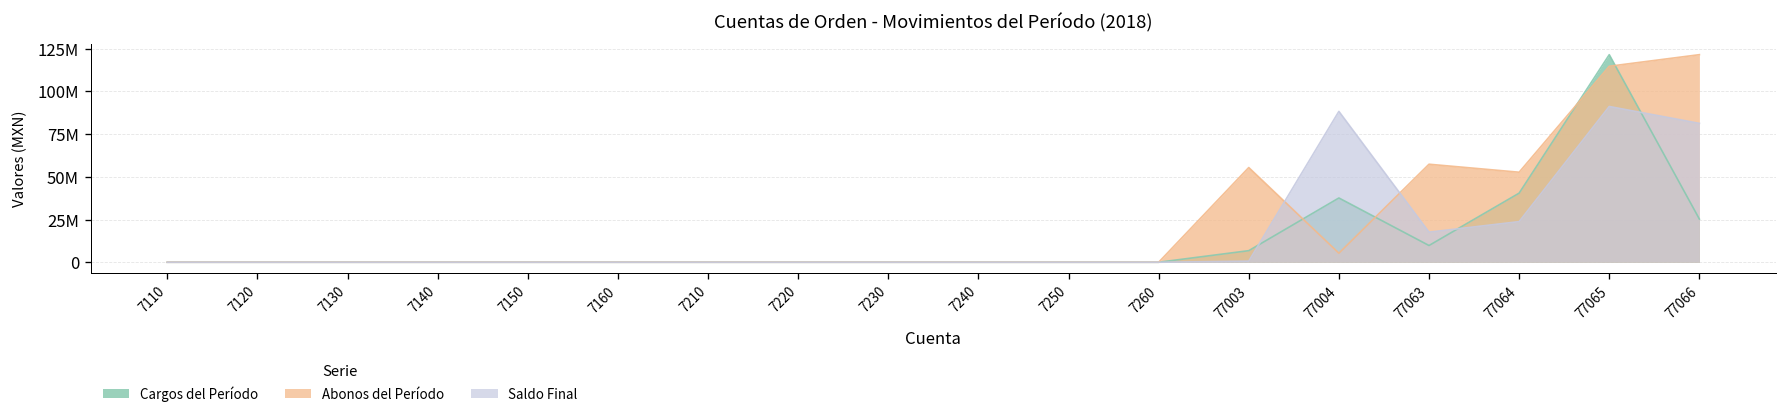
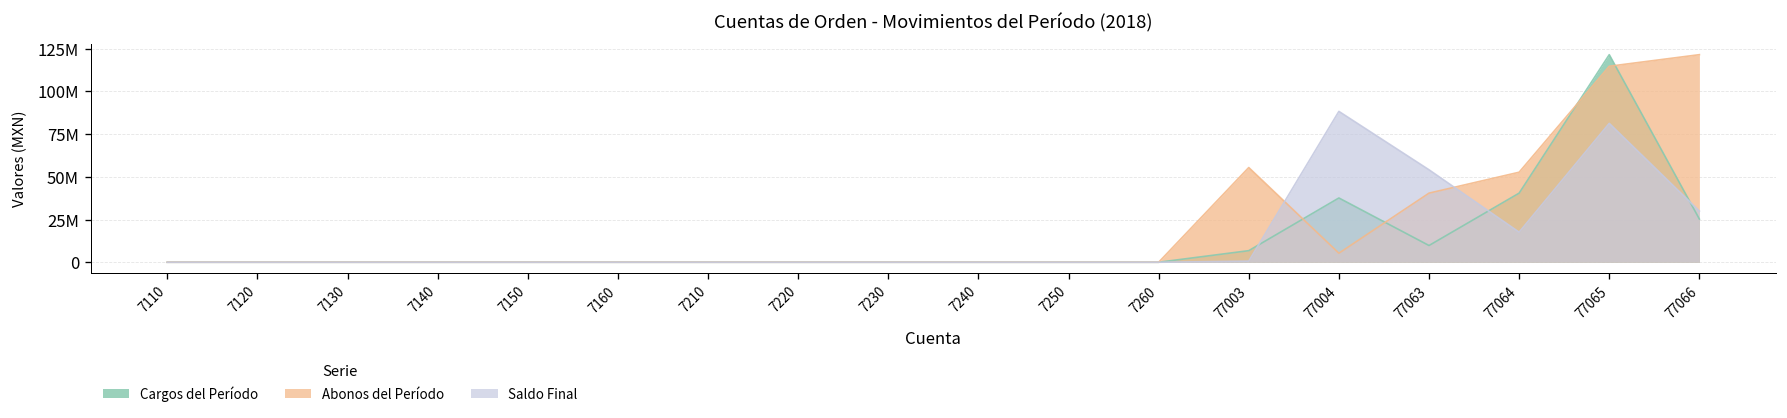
  {
    "Cargos del Período": {
      "77003": 7000000,
      "77004": 38000000,
      "77063": 10000000,
      "77064": 40000000,
      "77065": 121000000,
      "77066": 25000000
    },
    "Abonos del Período": {
      "77003": 55000000,
      "77004": 5000000,
-     "77063": 57000000,
+     "77063": 40000000,
      "77064": 53000000,
      "77065": 115000000,
      "77066": 121000000
    },
    "Saldo Final": {
      "77003": 1000000,
      "77004": 88000000,
-     "77063": 18000000,
-     "77064": 24000000,
-     "77065": 91000000,
-     "77066": 81000000
+     "77063": 54000000,
+     "77064": 18000000,
+     "77065": 81000000,
+     "77066": 30000000
    }
  }
